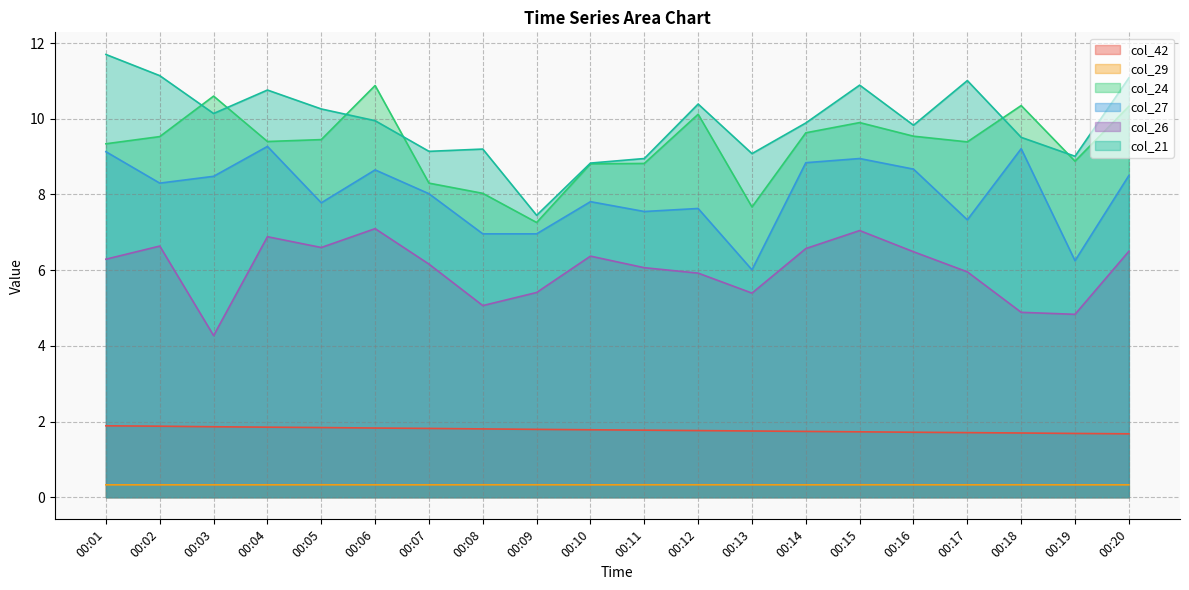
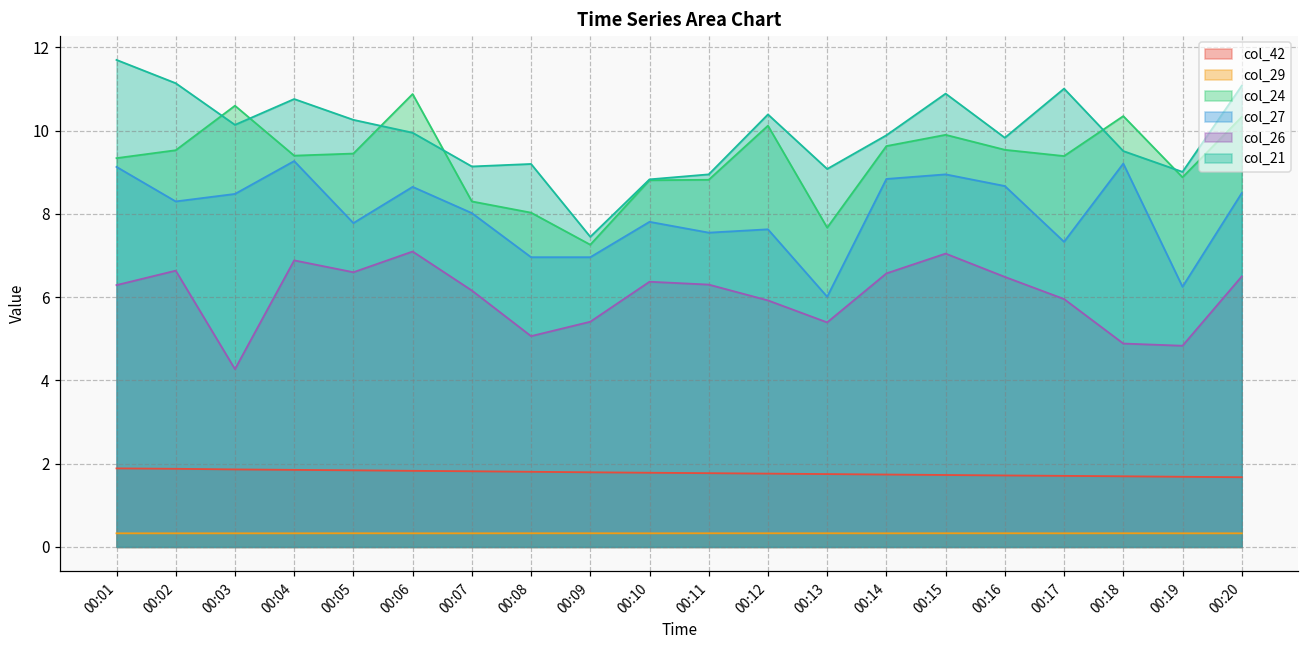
  {
    "col_26": {
      "00:01": 6.3,
      "00:02": 6.6,
      "00:03": 4.3,
      "00:04": 6.9,
      "00:05": 6.6,
      "00:06": 7.1,
      "00:07": 6.2,
      "00:08": 5.1,
      "00:09": 5.4,
      "00:10": 6.4,
-     "00:11": 6.1,
+     "00:11": 6.3,
      "00:12": 5.9,
      "00:13": 5.4,
      "00:14": 6.6,
      "00:15": 7.0,
      "00:16": 6.5,
      "00:17": 6.0,
      "00:18": 4.9,
      "00:19": 4.8,
      "00:20": 6.5
    }
  }
